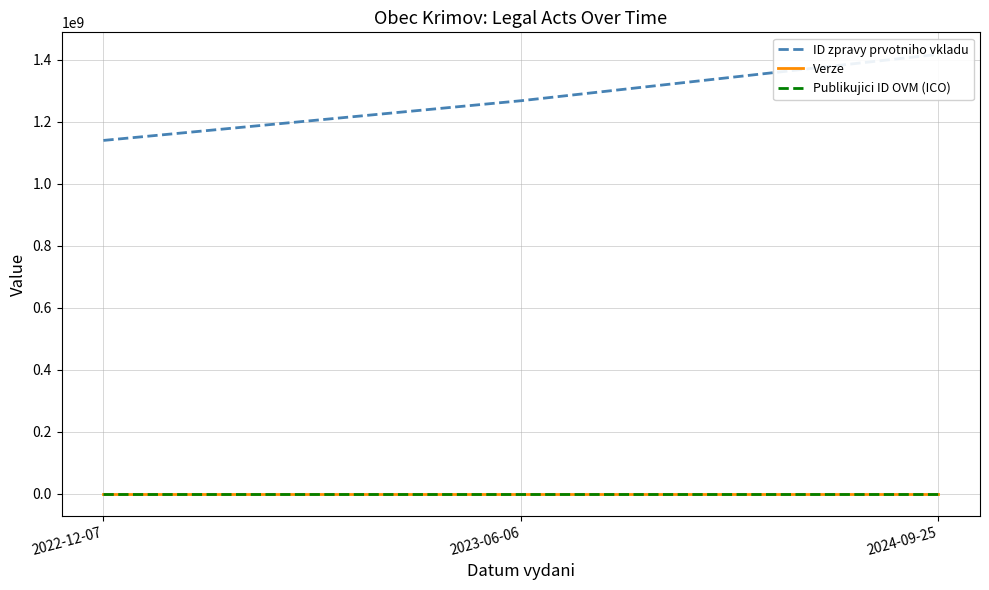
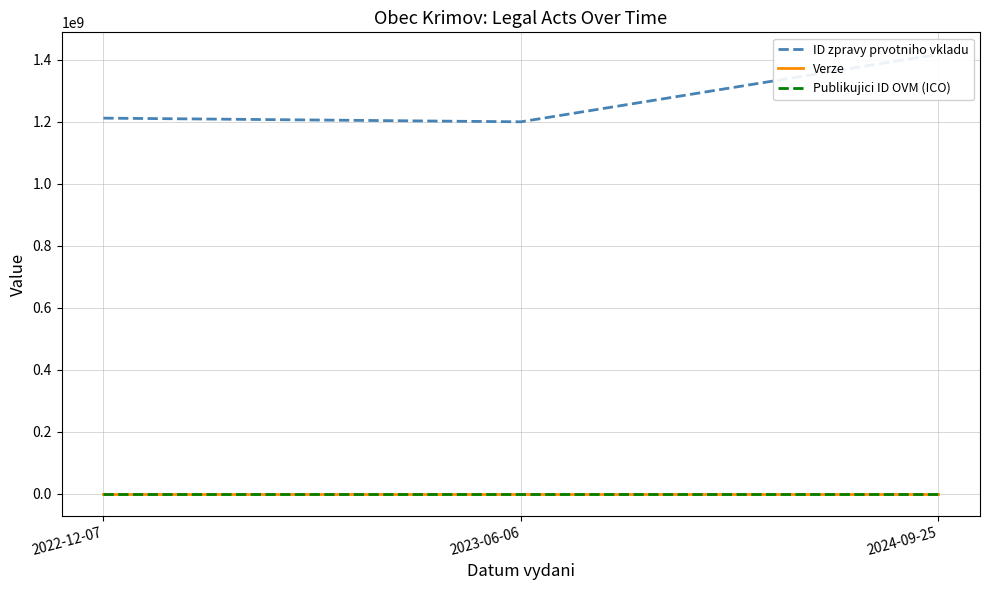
  {
    "ID zpravy prvotniho vkladu": {
-     "2022-12-07": 1140000000,
-     "2023-06-06": 1270000000
+     "2022-12-07": 1210000000,
+     "2023-06-06": 1200000000
    },
    "Publikujici ID OVM (ICO)": {
      "2022-12-07": 0,
      "2023-06-06": 0,
      "2024-09-25": 0
    }
  }
